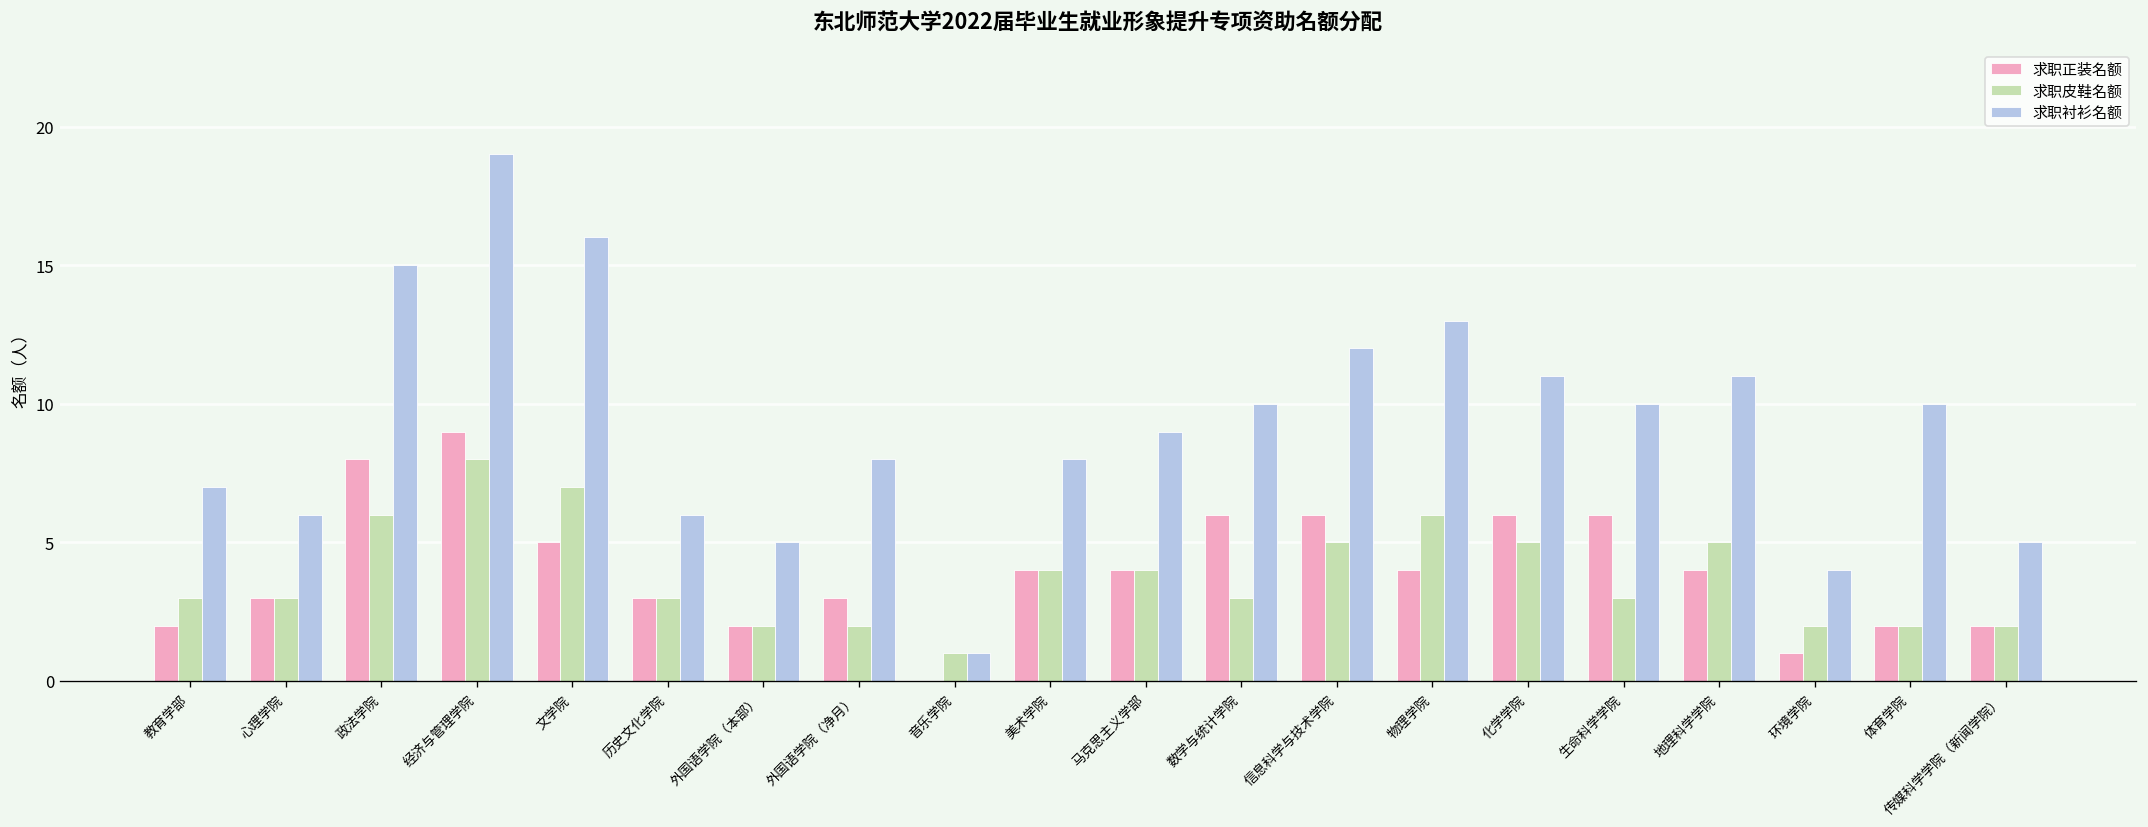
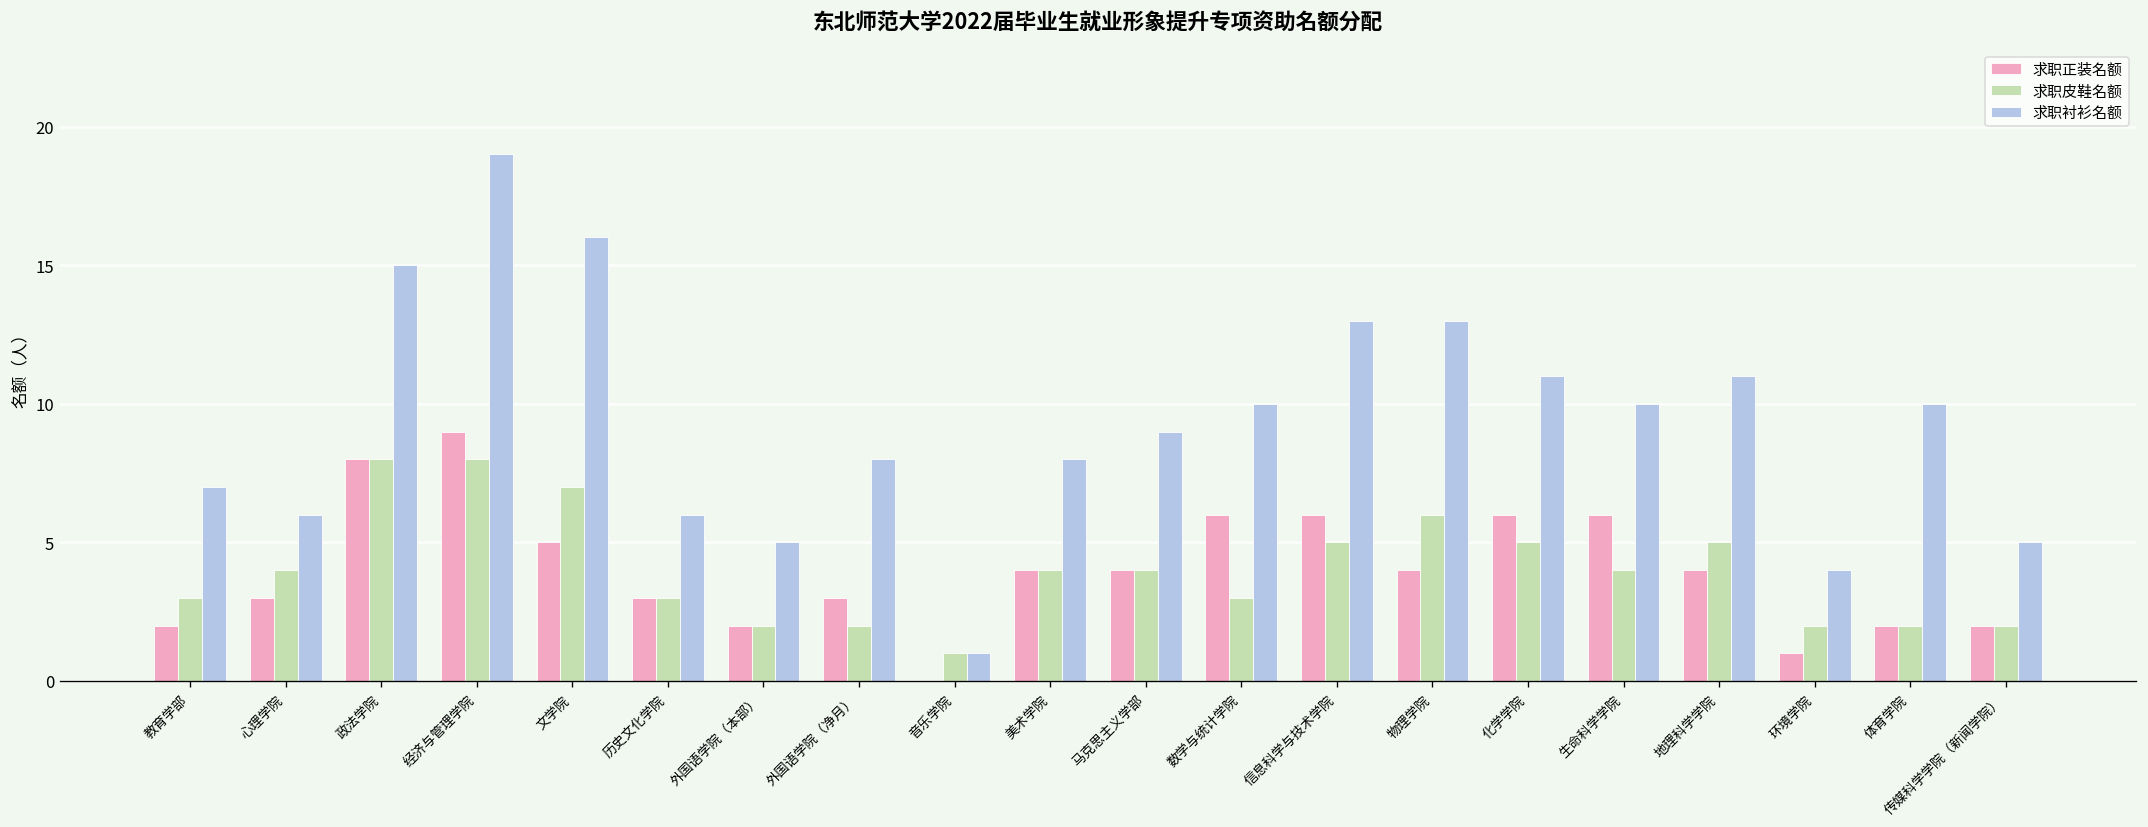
  {
    "求职正装名额": {
      "教育学部": 2,
      "心理学院": 3,
      "政法学院": 8,
      "经济与管理学院": 9,
      "文学院": 5,
      "历史文化学院": 3,
      "外国语学院（本部）": 2,
      "外国语学院（净月）": 3,
      "音乐学院": 0,
      "美术学院": 4,
      "马克思主义学部": 4,
      "数学与统计学院": 6,
      "信息科学与技术学院": 6,
      "物理学院": 4,
      "化学学院": 6,
      "生命科学学院": 6,
      "地理科学学院": 4,
      "环境学院": 1,
      "体育学院": 2,
      "传媒科学学院（新闻学院）": 2
    },
    "求职皮鞋名额": {
      "教育学部": 3,
-     "心理学院": 3,
-     "政法学院": 6,
+     "心理学院": 4,
+     "政法学院": 8,
      "经济与管理学院": 8,
      "文学院": 7,
      "历史文化学院": 3,
      "外国语学院（本部）": 2,
      "外国语学院（净月）": 2,
      "音乐学院": 1,
      "美术学院": 4,
      "马克思主义学部": 4,
      "数学与统计学院": 3,
      "信息科学与技术学院": 5,
      "物理学院": 6,
      "化学学院": 5,
-     "生命科学学院": 3,
+     "生命科学学院": 4,
      "地理科学学院": 5,
      "环境学院": 2,
      "体育学院": 2,
      "传媒科学学院（新闻学院）": 2
    },
    "求职衬衫名额": {
      "教育学部": 7,
      "心理学院": 6,
      "政法学院": 15,
      "经济与管理学院": 19,
      "文学院": 16,
      "历史文化学院": 6,
      "外国语学院（本部）": 5,
      "外国语学院（净月）": 8,
      "音乐学院": 1,
      "美术学院": 8,
      "马克思主义学部": 9,
      "数学与统计学院": 10,
-     "信息科学与技术学院": 12,
+     "信息科学与技术学院": 13,
      "物理学院": 13,
      "化学学院": 11,
      "生命科学学院": 10,
      "地理科学学院": 11,
      "环境学院": 4,
      "体育学院": 10,
      "传媒科学学院（新闻学院）": 5
    }
  }
